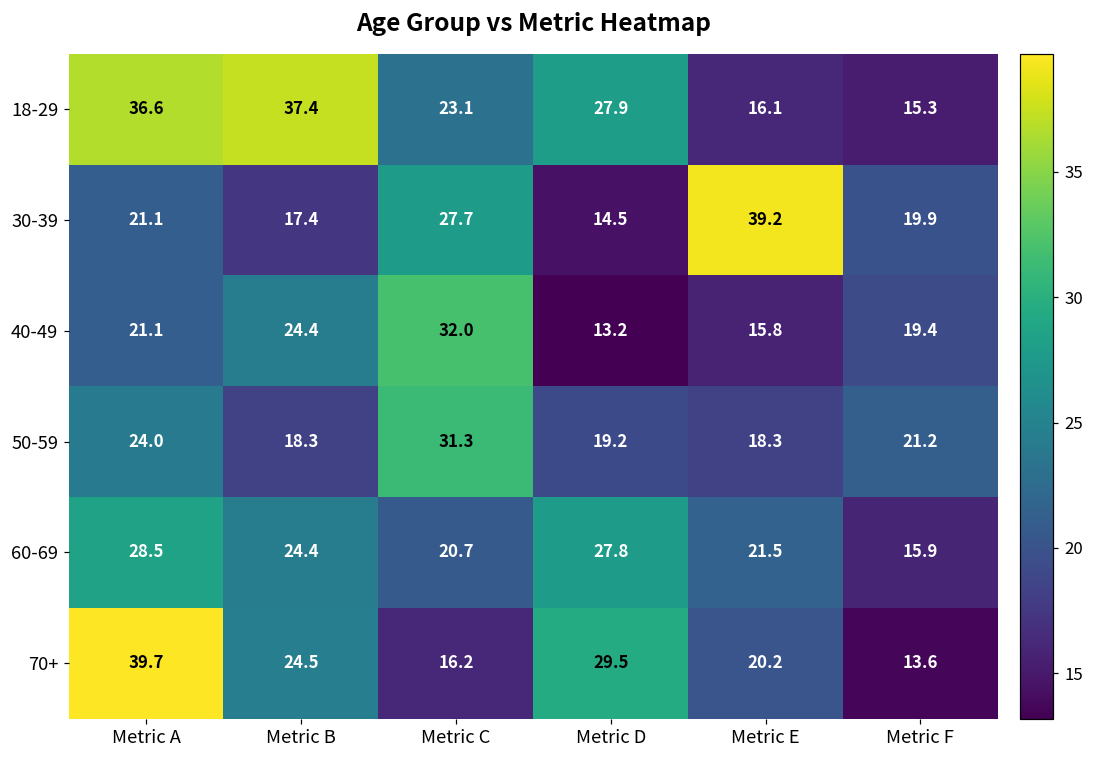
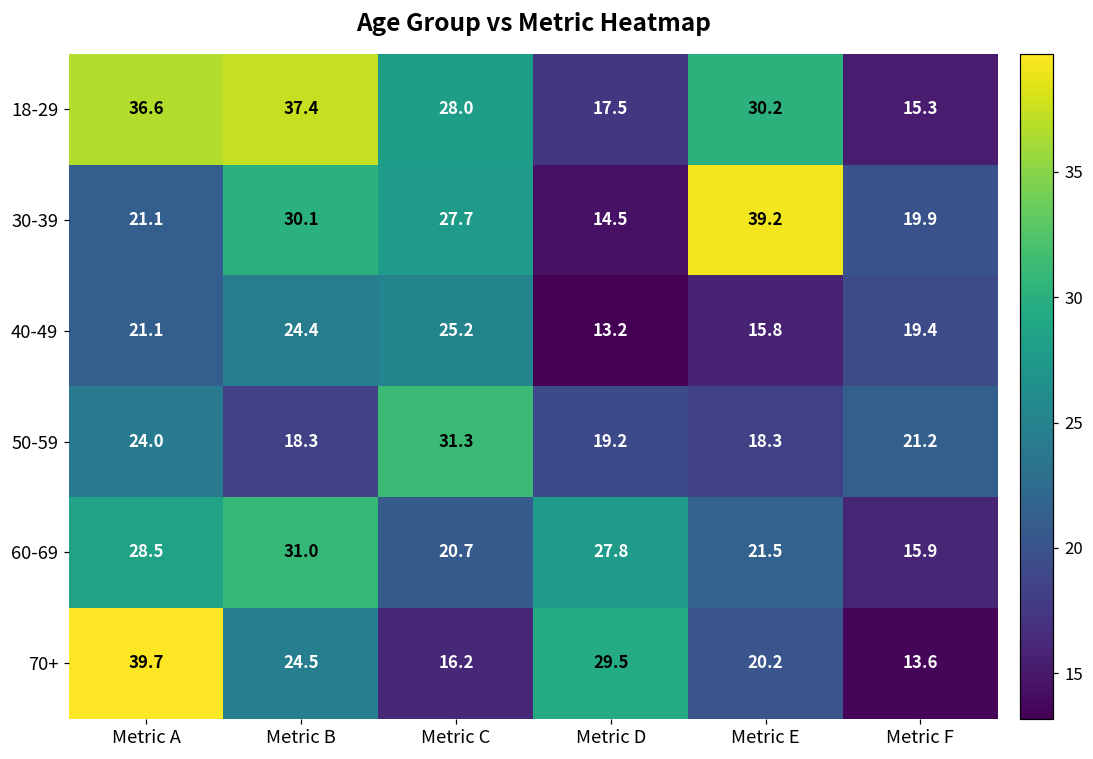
  {
    "18-29": {
      "Metric A": 36.6,
      "Metric B": 37.4,
-     "Metric C": 23.1,
-     "Metric D": 27.9,
-     "Metric E": 16.1,
+     "Metric C": 28.0,
+     "Metric D": 17.5,
+     "Metric E": 30.2,
      "Metric F": 15.3
    },
    "30-39": {
      "Metric A": 21.1,
-     "Metric B": 17.4,
+     "Metric B": 30.1,
      "Metric C": 27.7,
      "Metric D": 14.5,
      "Metric E": 39.2,
      "Metric F": 19.9
    },
    "40-49": {
      "Metric A": 21.1,
      "Metric B": 24.4,
-     "Metric C": 32.0,
+     "Metric C": 25.2,
      "Metric D": 13.2,
      "Metric E": 15.8,
      "Metric F": 19.4
    },
    "50-59": {
      "Metric A": 24.0,
      "Metric B": 18.3,
      "Metric C": 31.3,
      "Metric D": 19.2,
      "Metric E": 18.3,
      "Metric F": 21.2
    },
    "60-69": {
      "Metric A": 28.5,
-     "Metric B": 24.4,
+     "Metric B": 31.0,
      "Metric C": 20.7,
      "Metric D": 27.8,
      "Metric E": 21.5,
      "Metric F": 15.9
    },
    "70+": {
      "Metric A": 39.7,
      "Metric B": 24.5,
      "Metric C": 16.2,
      "Metric D": 29.5,
      "Metric E": 20.2,
      "Metric F": 13.6
    }
  }
